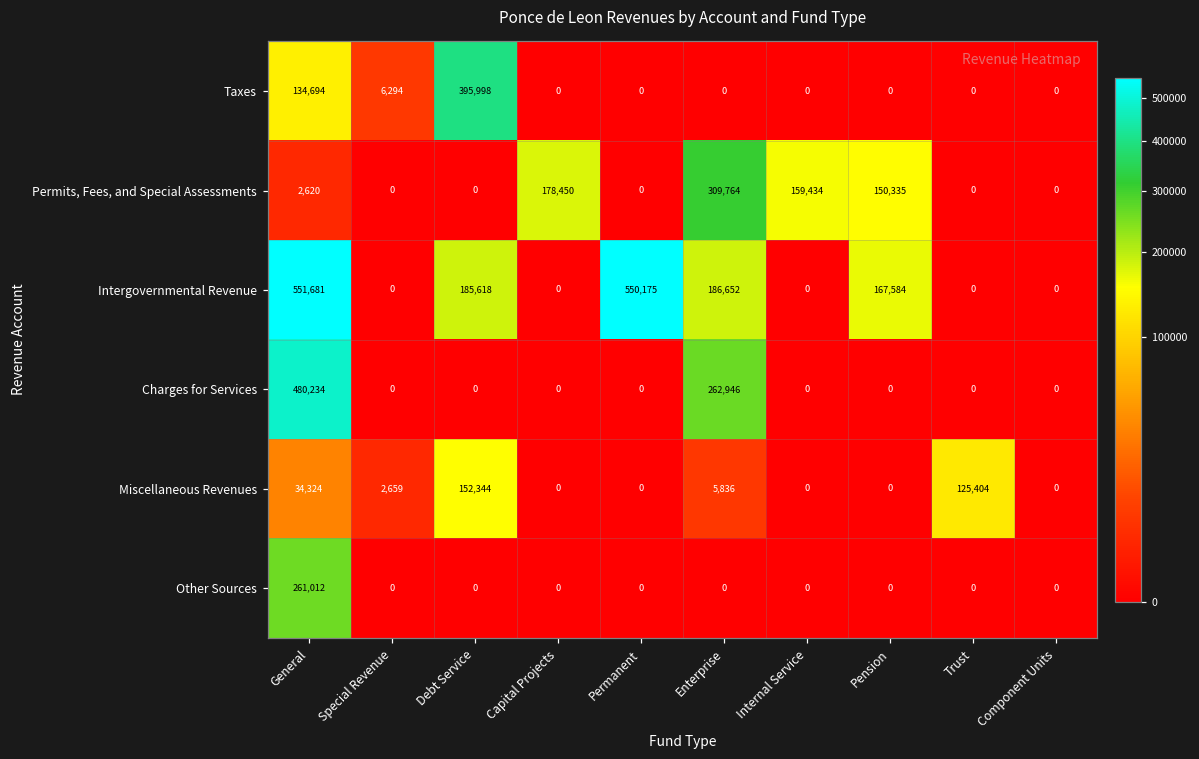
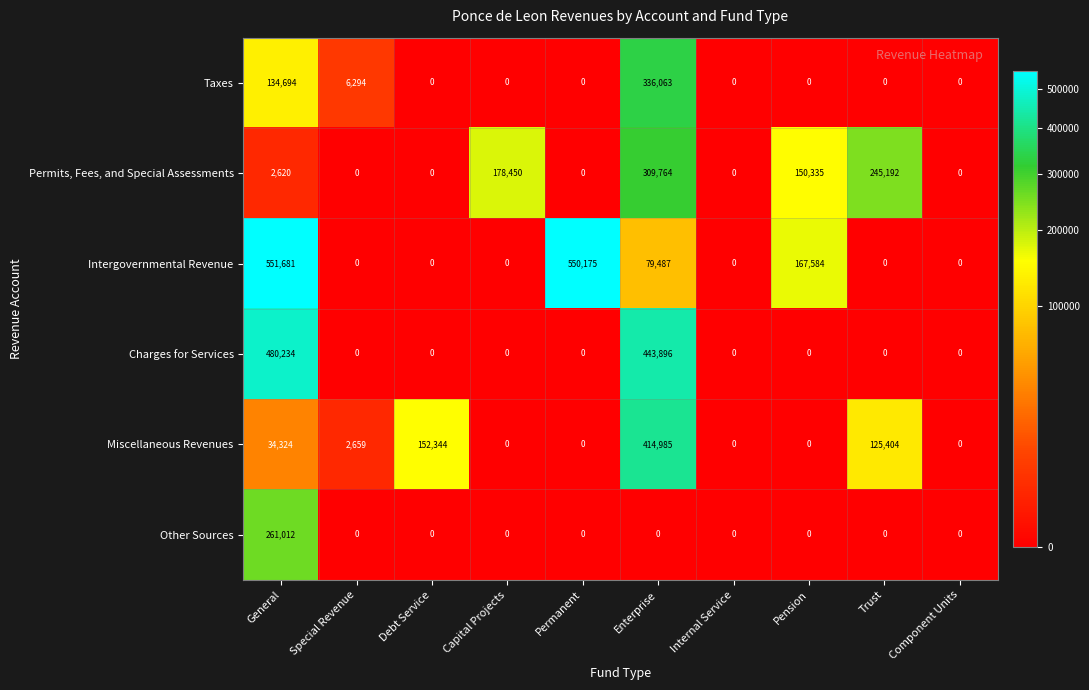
  {
    "Taxes": {
      "General": "134,694",
      "Special Revenue": "6,294",
-     "Debt Service": "395,998",
+     "Debt Service": "0",
      "Capital Projects": "0",
      "Permanent": "0",
-     "Enterprise": "0",
+     "Enterprise": "336,063",
      "Internal Service": "0",
      "Pension": "0",
      "Trust": "0"
    },
    "Permits, Fees, and Special Assessments": {
      "General": "2,620",
      "Special Revenue": "0",
      "Debt Service": "0",
      "Capital Projects": "178,450",
      "Permanent": "0",
      "Enterprise": "309,764",
-     "Internal Service": "159,434",
+     "Internal Service": "0",
      "Pension": "150,335",
-     "Trust": "0",
+     "Trust": "245,192",
      "Component Units": "0"
    },
    "Intergovernmental Revenue": {
      "General": "551,681",
      "Special Revenue": "0",
-     "Debt Service": "185,618",
+     "Debt Service": "0",
      "Capital Projects": "0",
      "Permanent": "550,175",
-     "Enterprise": "186,652",
+     "Enterprise": "79,487",
      "Internal Service": "0",
      "Pension": "167,584",
      "Trust": "0",
      "Component Units": "0"
    },
    "Charges for Services": {
      "General": "480,234",
      "Special Revenue": "0",
      "Debt Service": "0",
      "Capital Projects": "0",
      "Permanent": "0",
-     "Enterprise": "262,946",
+     "Enterprise": "443,896",
      "Internal Service": "0",
      "Pension": "0",
      "Trust": "0",
      "Component Units": "0"
    },
    "Miscellaneous Revenues": {
      "General": "34,324",
      "Special Revenue": "2,659",
      "Debt Service": "152,344",
      "Capital Projects": "0",
      "Permanent": "0",
-     "Enterprise": "5,836",
+     "Enterprise": "414,985",
      "Internal Service": "0",
      "Pension": "0",
      "Trust": "125,404",
      "Component Units": "0"
    },
    "Other Sources": {
      "General": "261,012",
      "Special Revenue": "0",
      "Debt Service": "0",
      "Capital Projects": "0",
      "Permanent": "0",
      "Enterprise": "0",
      "Internal Service": "0",
      "Pension": "0",
      "Trust": "0",
      "Component Units": "0"
    }
  }
